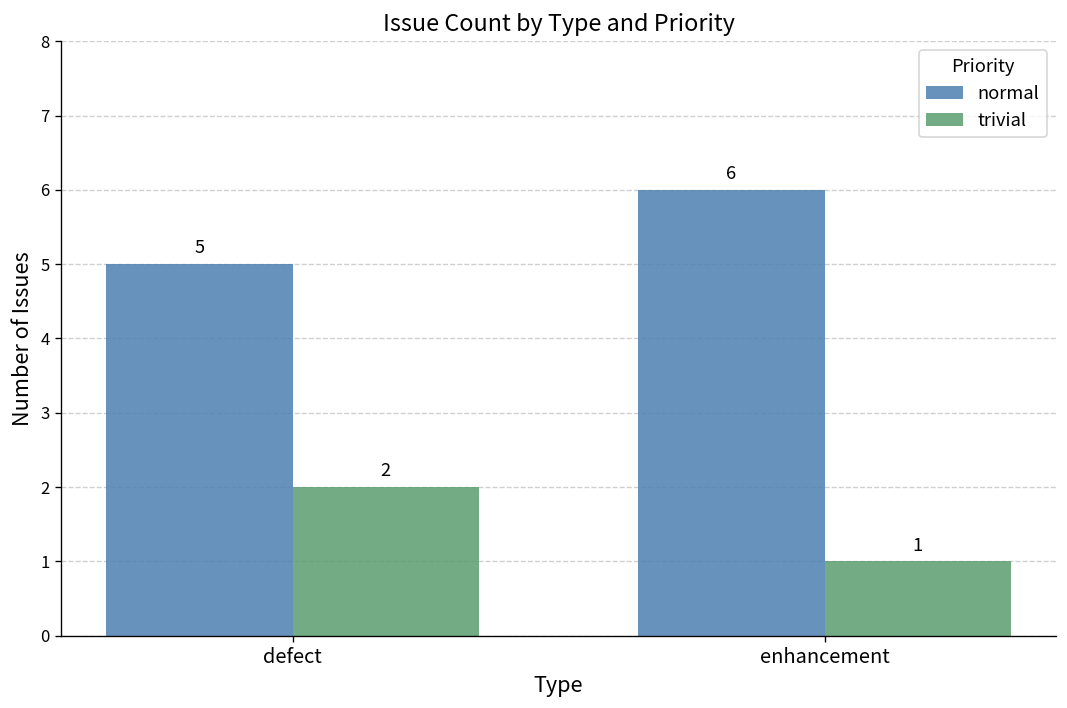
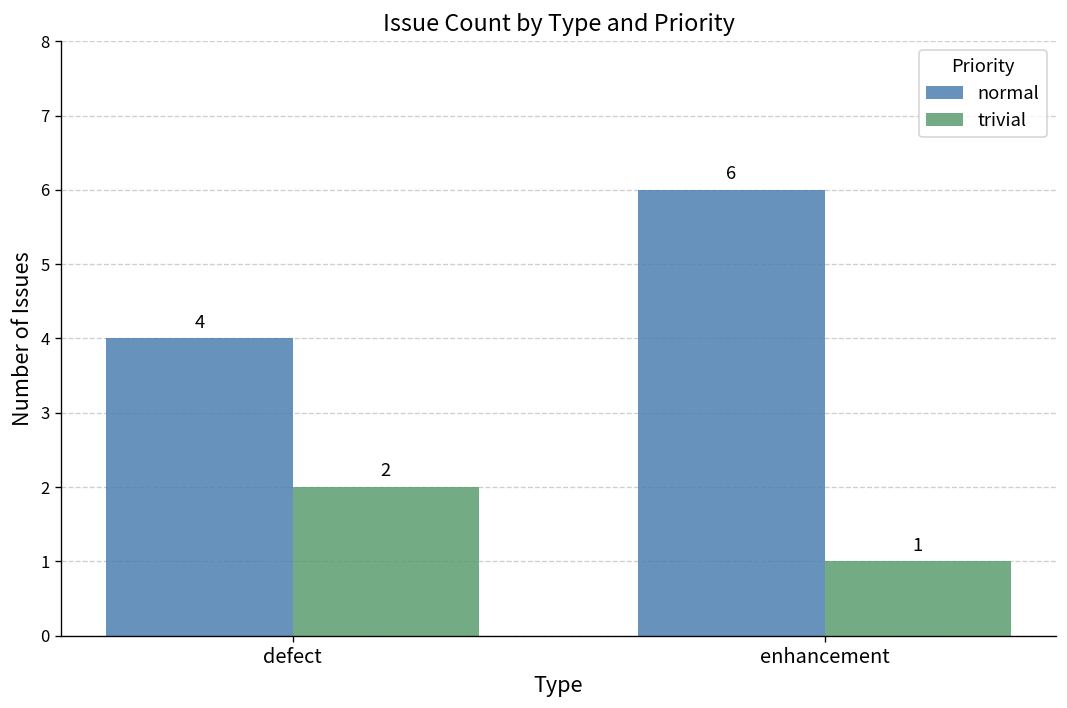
  {
    "normal": {
-     "defect": 5,
+     "defect": 4,
      "enhancement": 6
    },
    "trivial": {
      "defect": 2,
      "enhancement": 1
    }
  }
